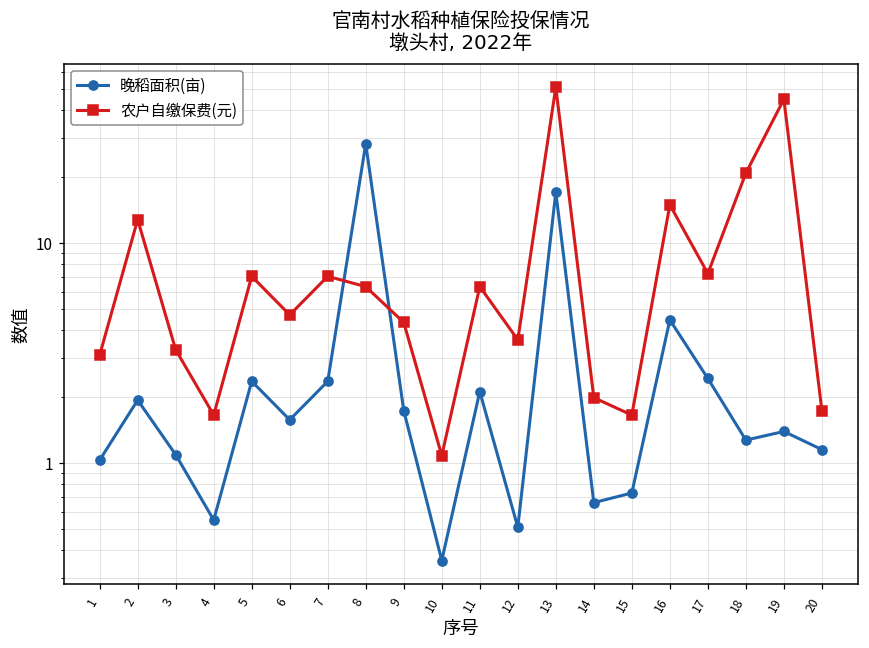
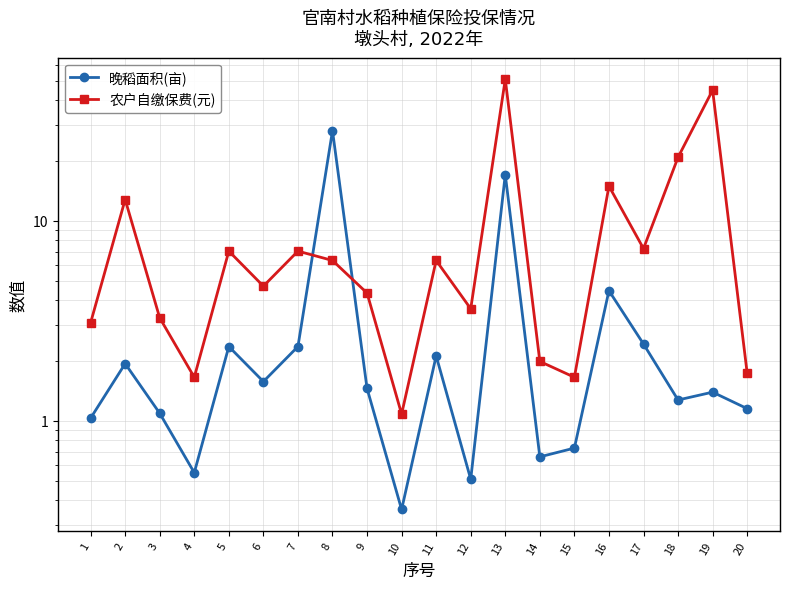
  {
    "晚稻面积(亩)": {
      "1": 1.0,
      "2": 1.9,
      "3": 1.1,
      "4": 0.55,
      "5": 2.4,
      "6": 1.6,
      "7": 2.4,
      "8": 28,
-     "9": 1.7,
+     "9": 1.5,
      "10": 0.36,
      "11": 2.1,
      "12": 0.5,
      "13": 17,
      "14": 0.66,
      "15": 0.73,
      "16": 4.5,
      "17": 2.4,
      "18": 1.3,
      "19": 1.4,
      "20": 1.2
    },
    "农户自缴保费(元)": {
      "1": 3.1,
      "2": 13,
      "3": 3.3,
      "4": 1.7,
      "5": 7.1,
      "6": 4.7,
      "7": 7.1,
      "8": 6.3,
      "9": 4.4,
      "10": 1.1,
      "11": 6.3,
      "12": 3.6,
      "13": 51,
      "14": 2.0,
      "15": 1.7,
      "16": 15,
      "17": 7.3,
      "18": 21,
      "19": 45,
      "20": 1.7
    }
  }
